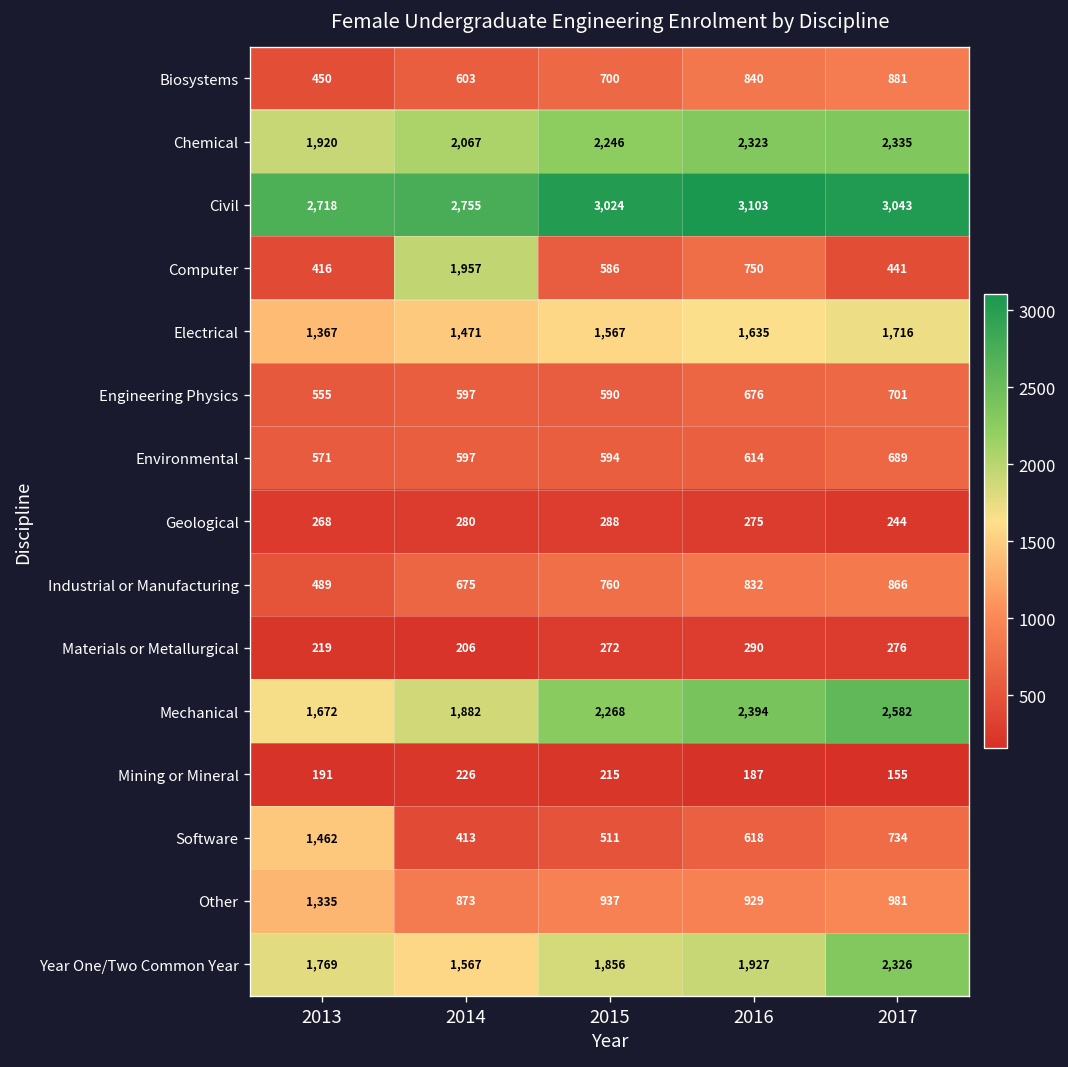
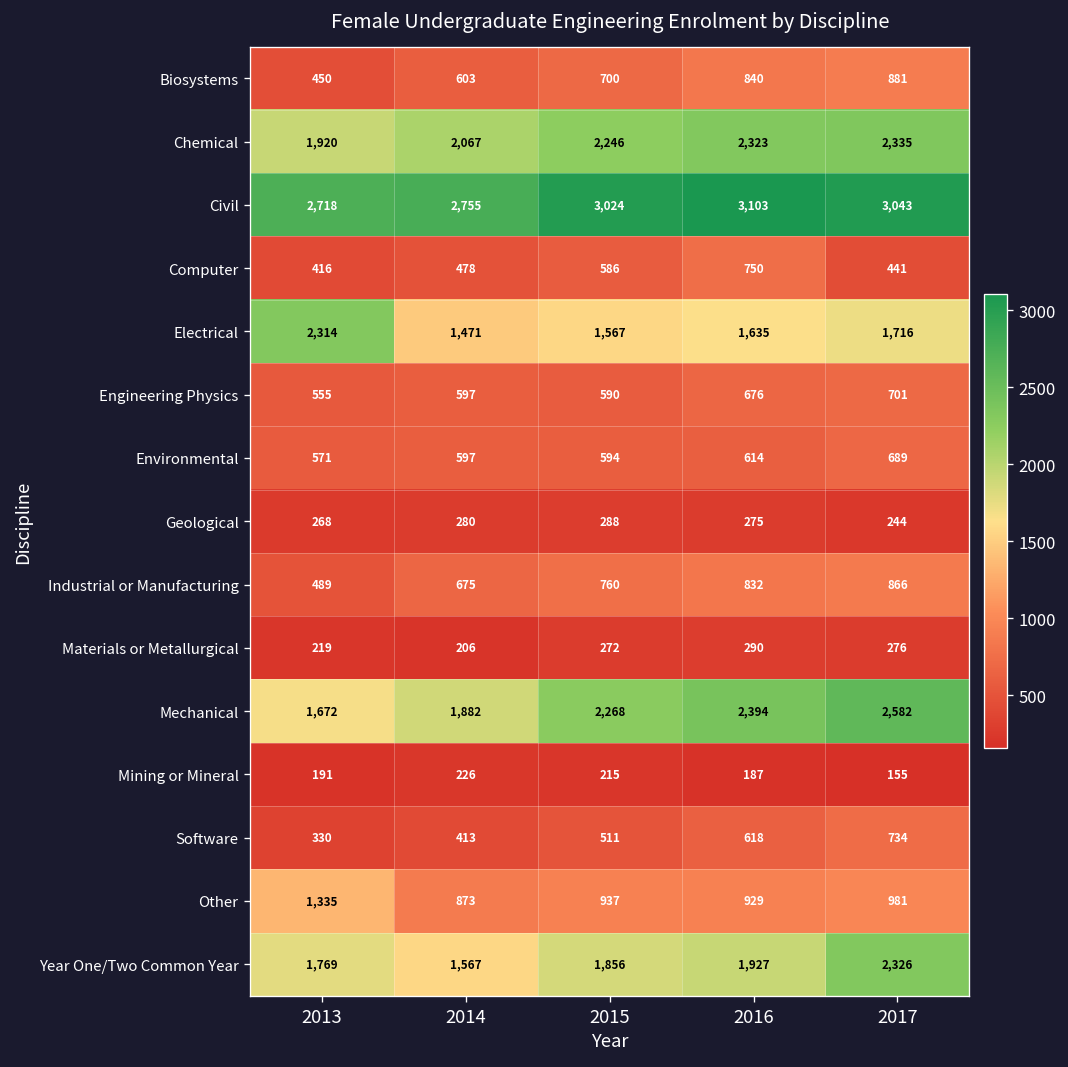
  {
    "Biosystems": {
      "2013": "450",
      "2014": "603",
      "2015": "700",
      "2016": "840",
      "2017": "881"
    },
    "Chemical": {
      "2013": "1,920",
      "2014": "2,067",
      "2015": "2,246",
      "2016": "2,323",
      "2017": "2,335"
    },
    "Civil": {
      "2013": "2,718",
      "2014": "2,755",
      "2015": "3,024",
      "2016": "3,103",
      "2017": "3,043"
    },
    "Computer": {
      "2013": "416",
-     "2014": "1,957",
+     "2014": "478",
      "2015": "586",
      "2016": "750",
      "2017": "441"
    },
    "Electrical": {
-     "2013": "1,367",
+     "2013": "2,314",
      "2014": "1,471",
      "2015": "1,567",
      "2016": "1,635",
      "2017": "1,716"
    },
    "Engineering Physics": {
      "2013": "555",
      "2014": "597",
      "2015": "590",
      "2016": "676",
      "2017": "701"
    },
    "Environmental": {
      "2013": "571",
      "2014": "597",
      "2015": "594",
      "2016": "614",
      "2017": "689"
    },
    "Geological": {
      "2013": "268",
      "2014": "280",
      "2015": "288",
      "2016": "275",
      "2017": "244"
    },
    "Industrial or Manufacturing": {
      "2013": "489",
      "2014": "675",
      "2015": "760",
      "2016": "832",
      "2017": "866"
    },
    "Materials or Metallurgical": {
      "2013": "219",
      "2014": "206",
      "2015": "272",
      "2016": "290",
      "2017": "276"
    },
    "Mechanical": {
      "2013": "1,672",
      "2014": "1,882",
      "2015": "2,268",
      "2016": "2,394",
      "2017": "2,582"
    },
    "Mining or Mineral": {
      "2013": "191",
      "2014": "226",
      "2015": "215",
      "2016": "187",
      "2017": "155"
    },
    "Software": {
-     "2013": "1,462",
+     "2013": "330",
      "2014": "413",
      "2015": "511",
      "2016": "618",
      "2017": "734"
    },
    "Other": {
      "2013": "1,335",
      "2014": "873",
      "2015": "937",
      "2016": "929",
      "2017": "981"
    },
    "Year One/Two Common Year": {
      "2013": "1,769",
      "2014": "1,567",
      "2015": "1,856",
      "2016": "1,927",
      "2017": "2,326"
    }
  }
